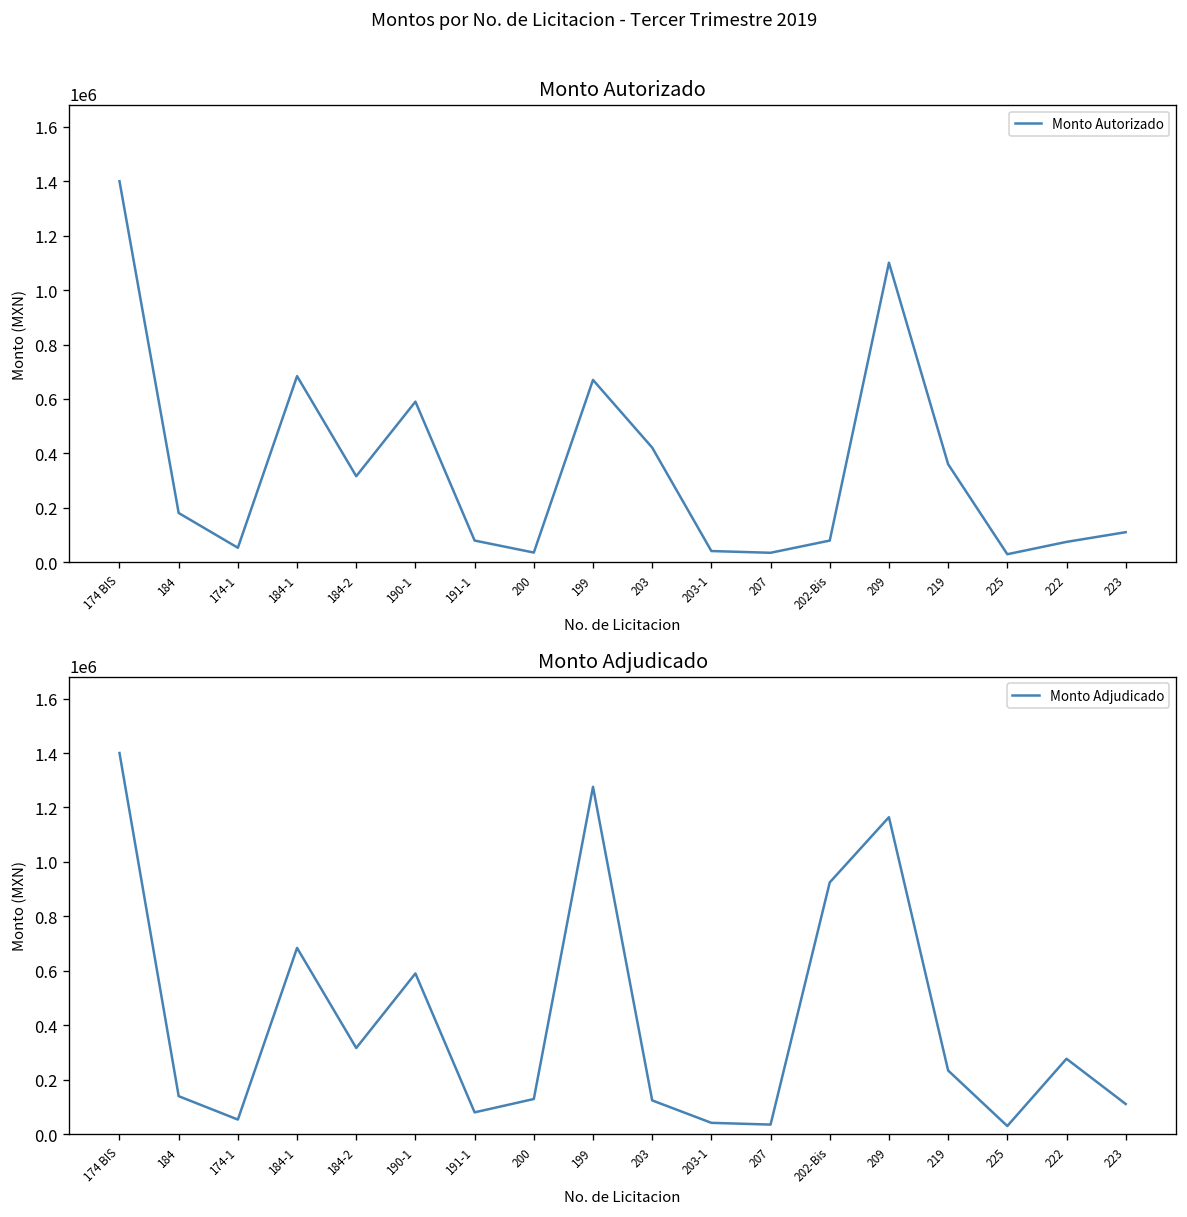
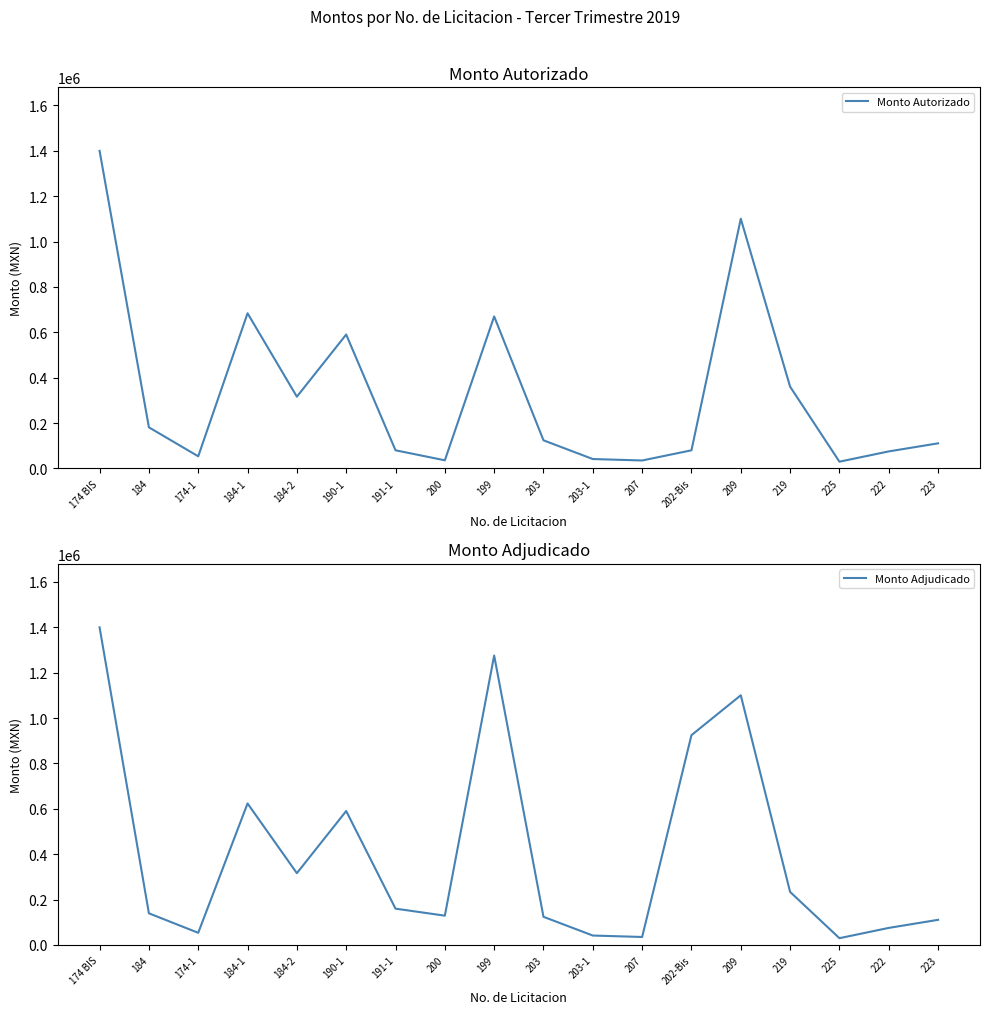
  {
    "Monto Autorizado": {
      "174 BIS": 1400000,
      "184": 180000,
      "174-1": 50000,
      "184-1": 680000,
      "184-2": 320000,
      "190-1": 590000,
      "191-1": 80000,
      "200": 40000,
      "199": 670000,
-     "203": 420000,
+     "203": 120000,
      "203-1": 40000,
      "207": 30000,
      "202-Bis": 80000,
      "209": 1100000,
      "219": 360000,
      "225": 30000,
      "222": 70000,
      "223": 110000
    },
    "Monto Adjudicado": {
      "174 BIS": 1400000,
      "184": 140000,
      "174-1": 50000,
-     "184-1": 680000,
+     "184-1": 620000,
      "184-2": 320000,
      "190-1": 590000,
-     "191-1": 80000,
+     "191-1": 160000,
      "200": 130000,
      "199": 1280000,
      "203": 120000,
      "203-1": 40000,
      "207": 30000,
      "202-Bis": 920000,
-     "209": 1160000,
+     "209": 1100000,
      "219": 230000,
      "225": 30000,
-     "222": 280000,
+     "222": 70000,
      "223": 110000
    }
  }
